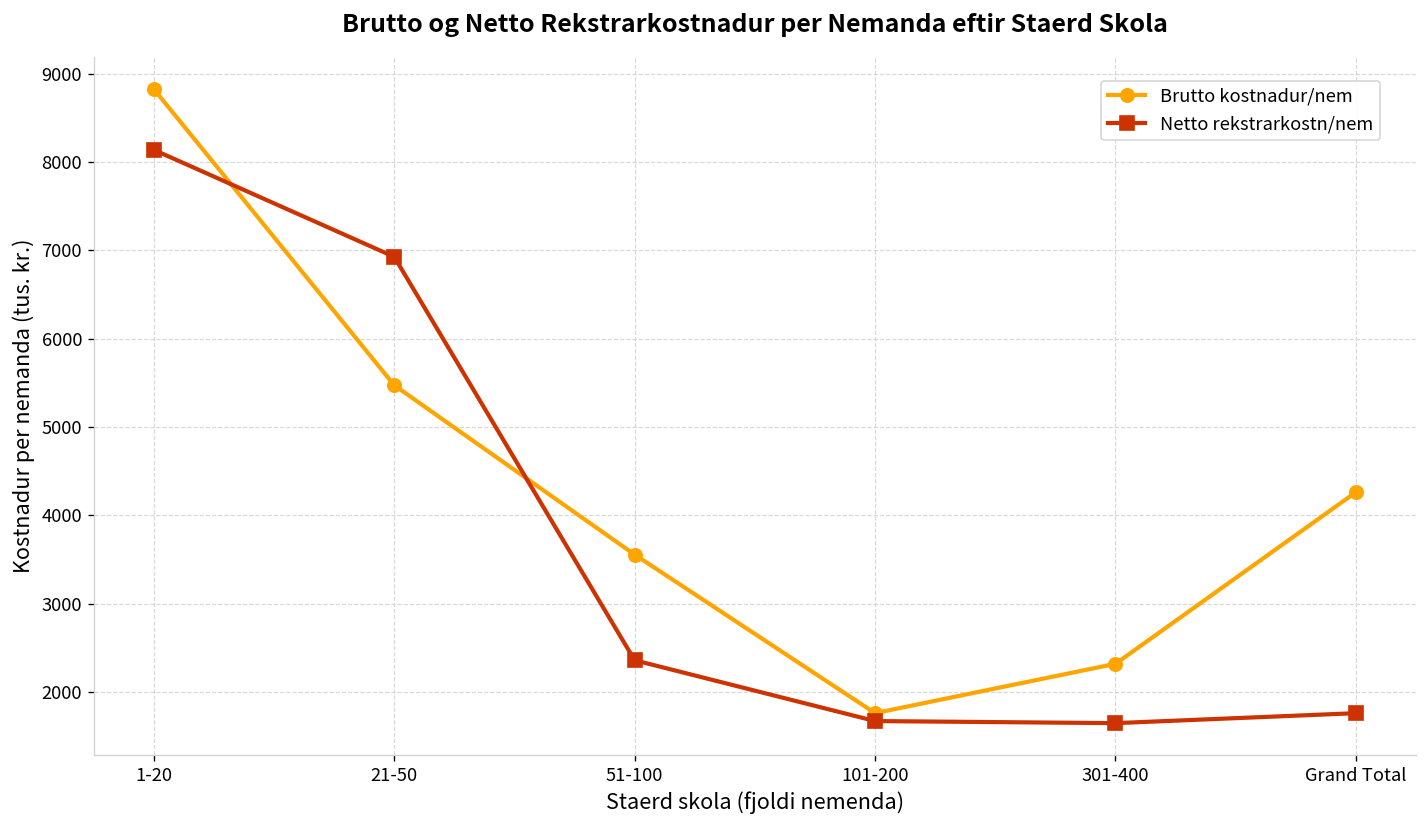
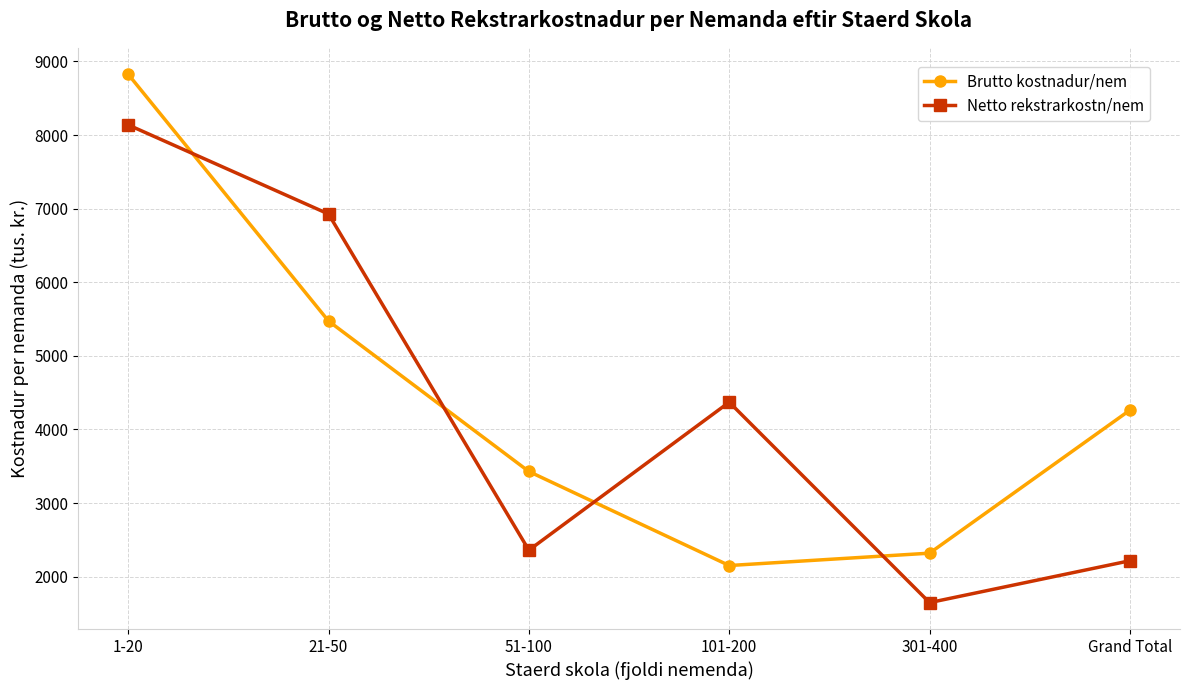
  {
    "Brutto kostnadur/nem": {
      "1-20": 8800,
      "21-50": 5500,
-     "51-100": 3600,
-     "101-200": 1800,
+     "51-100": 3400,
+     "101-200": 2200,
      "301-400": 2300,
      "Grand Total": 4300
    },
    "Netto rekstrarkostn/nem": {
      "1-20": 8100,
      "21-50": 6900,
      "51-100": 2400,
-     "101-200": 1700,
+     "101-200": 4400,
      "301-400": 1600,
-     "Grand Total": 1800
+     "Grand Total": 2200
    }
  }
